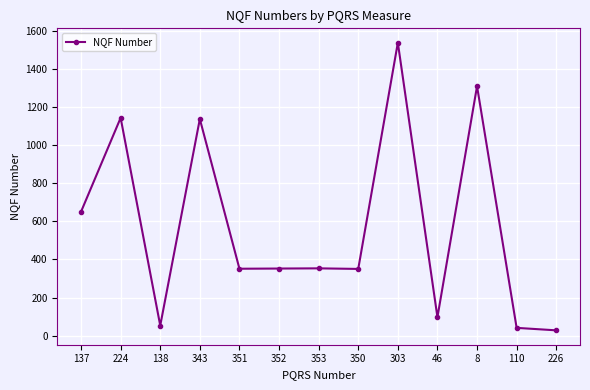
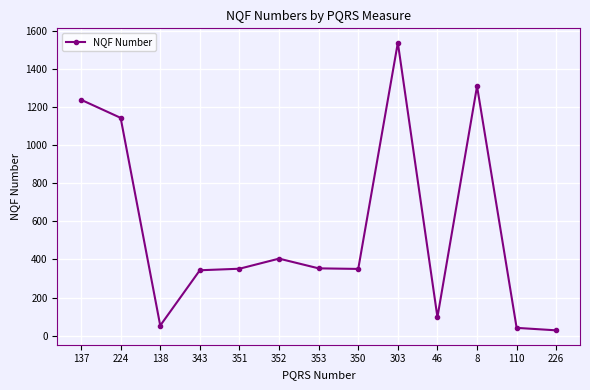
  {
-   "137": 650,
+   "137": 1240,
    "224": 1140,
    "138": 50,
-   "343": 1140,
+   "343": 340,
    "351": 350,
-   "352": 350,
+   "352": 400,
    "353": 350,
    "350": 350,
    "303": 1540,
    "46": 100,
    "8": 1310,
    "110": 40,
    "226": 30
  }
